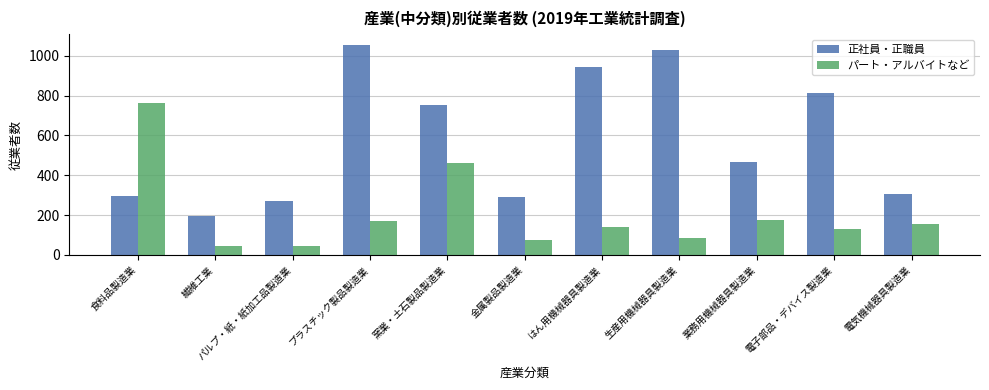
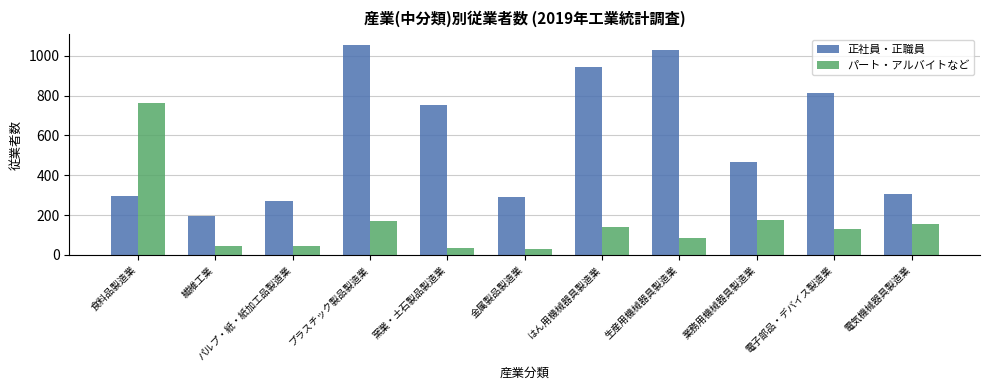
  {
    "正社員・正職員": {
      "食料品製造業": 300,
      "繊維工業": 190,
      "パルプ・紙・紙加工品製造業": 270,
      "プラスチック製品製造業": 1060,
      "窯業・土石製品製造業": 750,
      "金属製品製造業": 290,
      "はん用機械器具製造業": 940,
      "生産用機械器具製造業": 1030,
      "業務用機械器具製造業": 470,
      "電子部品・デバイス製造業": 810,
      "電気機械器具製造業": 310
    },
    "パート・アルバイトなど": {
      "食料品製造業": 760,
      "繊維工業": 40,
      "パルプ・紙・紙加工品製造業": 40,
      "プラスチック製品製造業": 170,
-     "窯業・土石製品製造業": 460,
-     "金属製品製造業": 80,
+     "窯業・土石製品製造業": 30,
+     "金属製品製造業": 30,
      "はん用機械器具製造業": 140,
      "生産用機械器具製造業": 90,
      "業務用機械器具製造業": 170,
      "電子部品・デバイス製造業": 130,
      "電気機械器具製造業": 160
    }
  }
